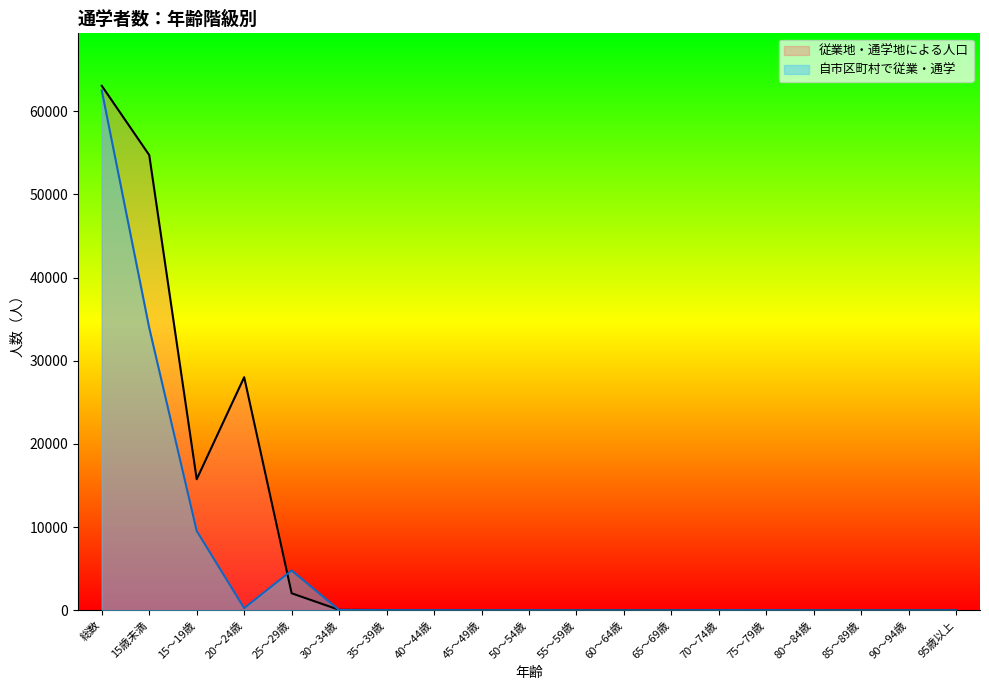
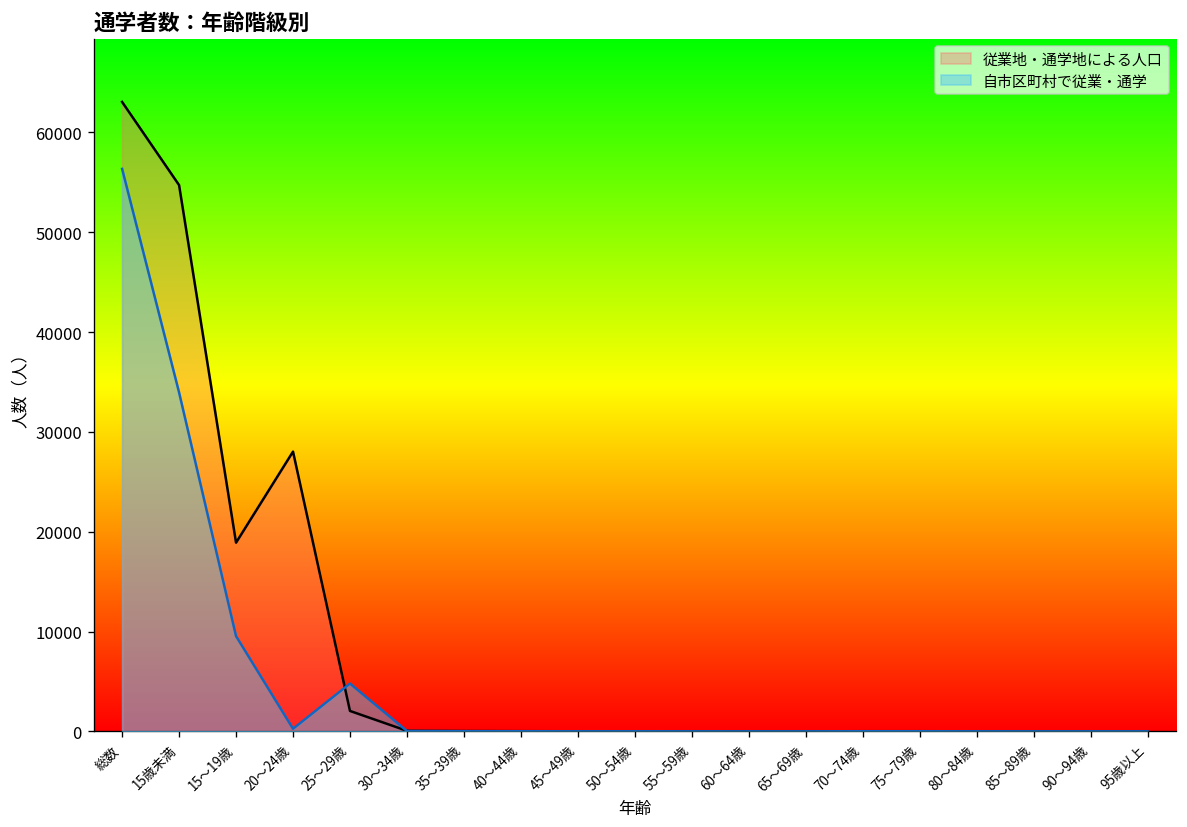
  {
    "従業地・通学地による人口": {
      "総数": 63000,
      "15歳未満": 55000,
-     "15～19歳": 16000,
+     "15～19歳": 19000,
      "20～24歳": 28000,
      "25～29歳": 2000
    },
    "自市区町村で従業・通学": {
-     "総数": 62000,
+     "総数": 56000,
      "15歳未満": 34000,
      "15～19歳": 10000,
      "20～24歳": 0,
      "25～29歳": 5000
    }
  }
